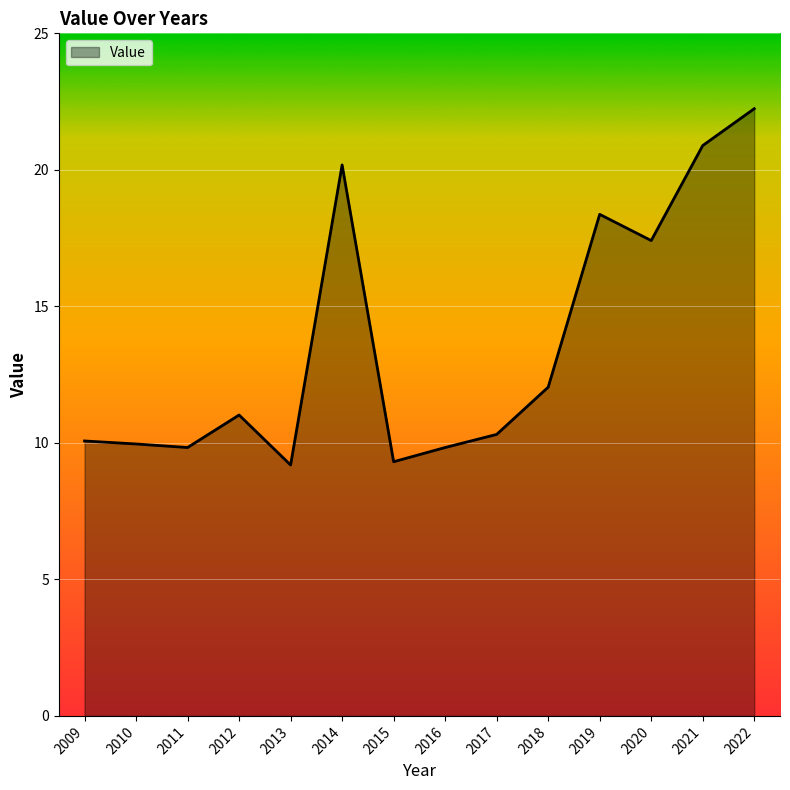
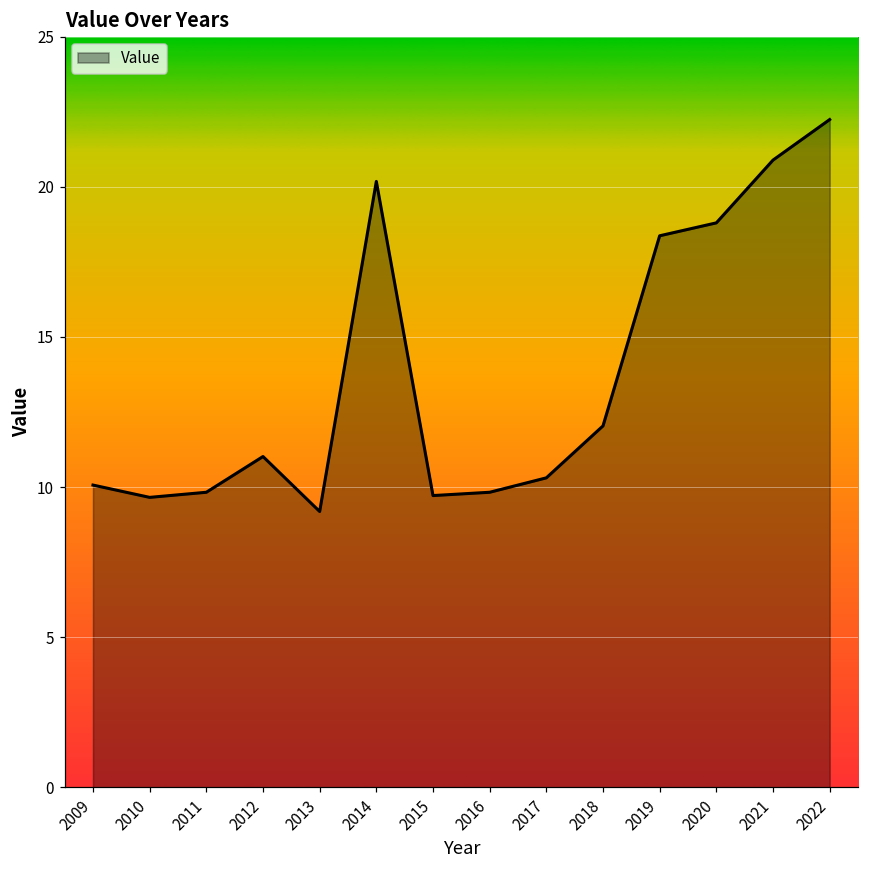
  {
    "2009": 10.1,
-   "2010": 10.0,
+   "2010": 9.7,
    "2011": 9.8,
    "2012": 11.0,
    "2013": 9.2,
    "2014": 20.2,
-   "2015": 9.3,
+   "2015": 9.7,
    "2016": 9.8,
    "2017": 10.3,
    "2018": 12.0,
    "2019": 18.4,
-   "2020": 17.4,
+   "2020": 18.8,
    "2021": 20.9,
    "2022": 22.2
  }
